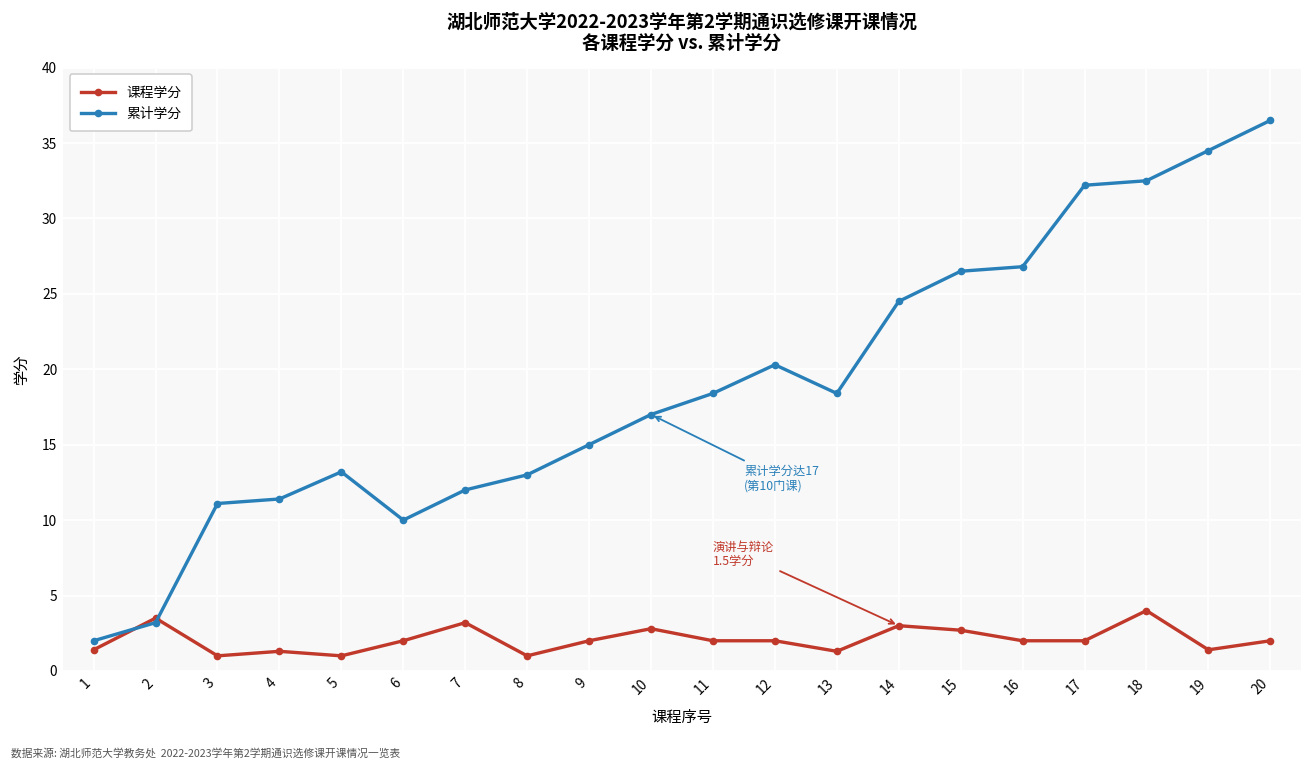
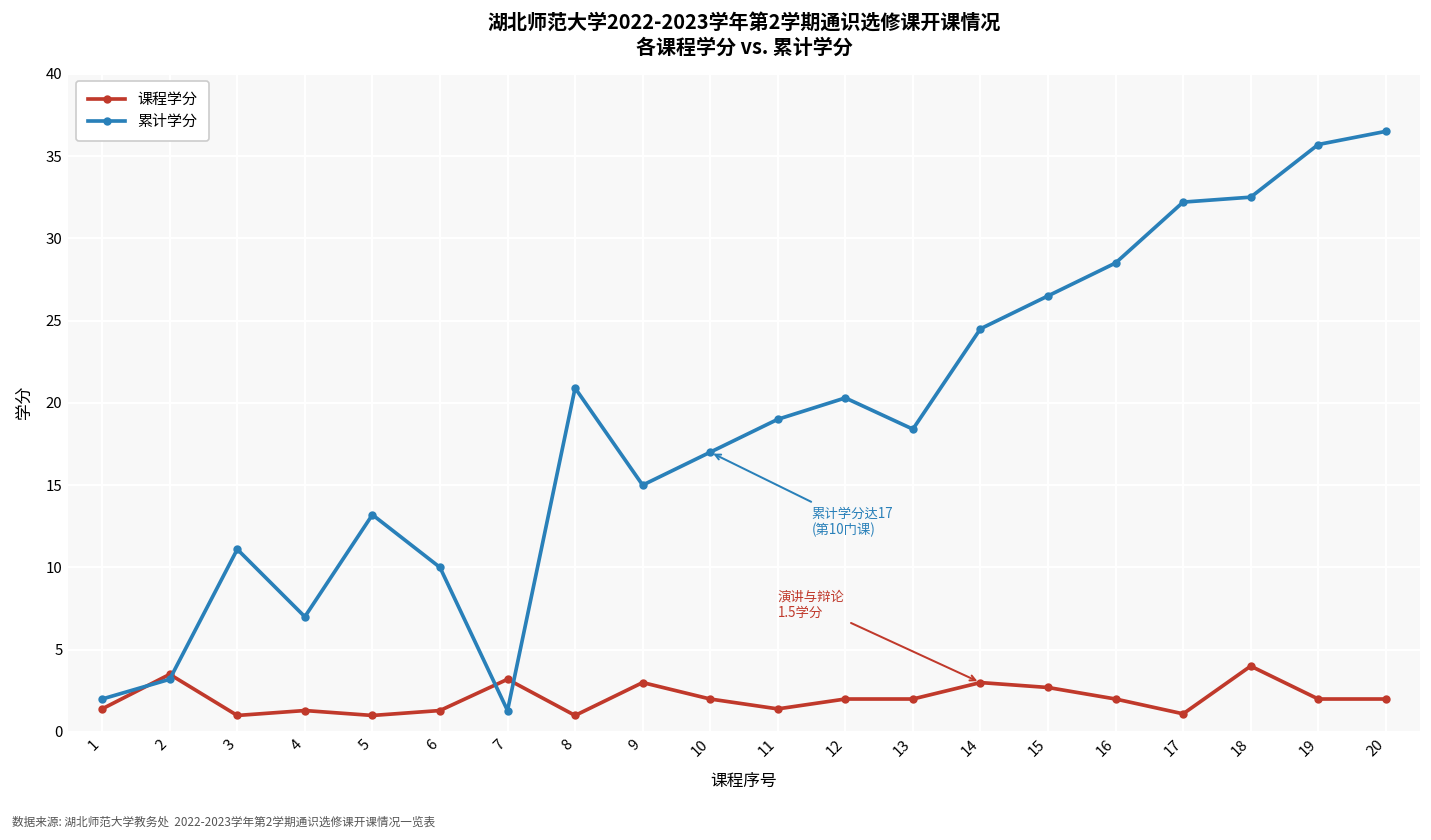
  {
    "课程学分": {
      "1": 1.4,
      "2": 3.5,
      "3": 1.0,
      "4": 1.3,
      "5": 1.0,
-     "6": 2.0,
+     "6": 1.3,
      "7": 3.2,
      "8": 1.0,
-     "9": 2,
-     "10": 2.8,
-     "11": 2.0,
+     "9": 3,
+     "10": 2.0,
+     "11": 1.4,
      "12": 2.0,
-     "13": 1.3,
+     "13": 2.0,
      "15": 2.7,
      "16": 2.0,
-     "17": 2.0,
+     "17": 1.1,
      "18": 4.0,
-     "19": 1.4,
+     "19": 2.0,
      "20": 2.0
    },
    "累计学分": {
      "1": 2.0,
      "2": 3.2,
      "3": 11.1,
-     "4": 11.4,
+     "4": 7.0,
      "5": 13.2,
      "6": 10.0,
-     "7": 12.0,
-     "8": 13.0,
+     "7": 1.3,
+     "8": 20.9,
      "9": 15.0,
      "10": 17.0,
-     "11": 18.4,
+     "11": 19.0,
      "12": 20.3,
      "13": 18.4,
      "14": 24.5,
      "15": 26.5,
-     "16": 26.8,
+     "16": 28.5,
      "17": 32.2,
      "18": 32.5,
-     "19": 34.5,
+     "19": 35.7,
      "20": 36.5
    }
  }
